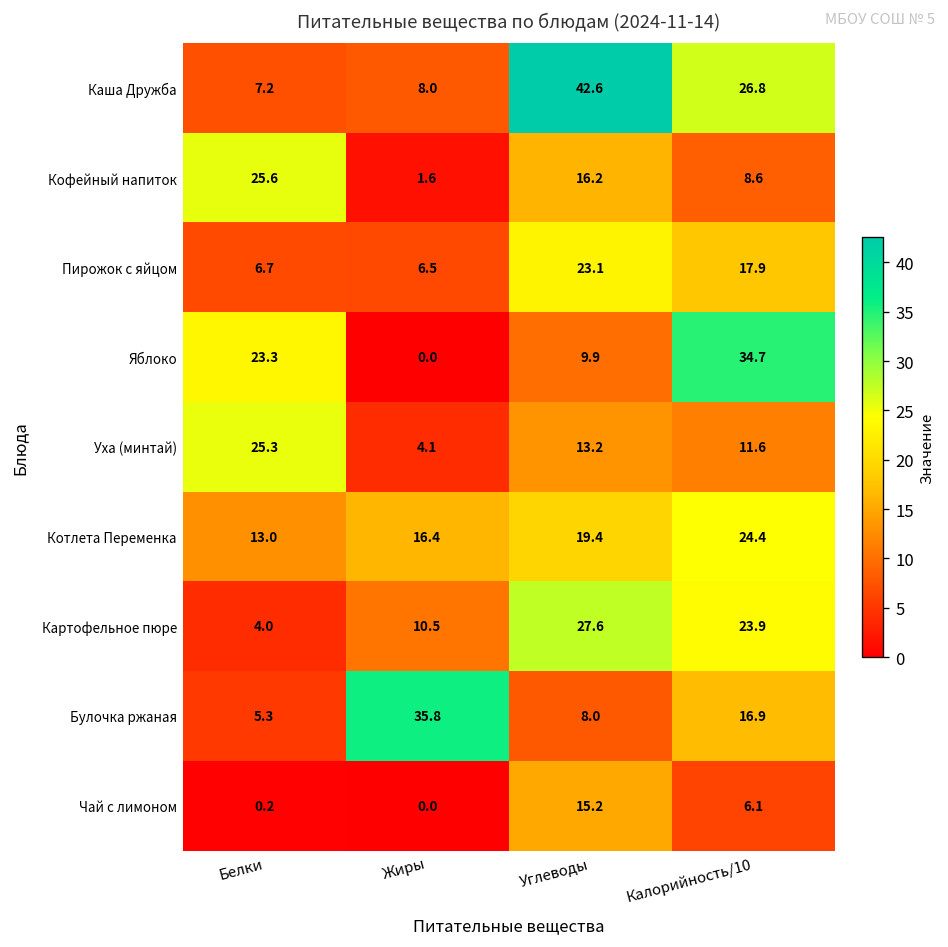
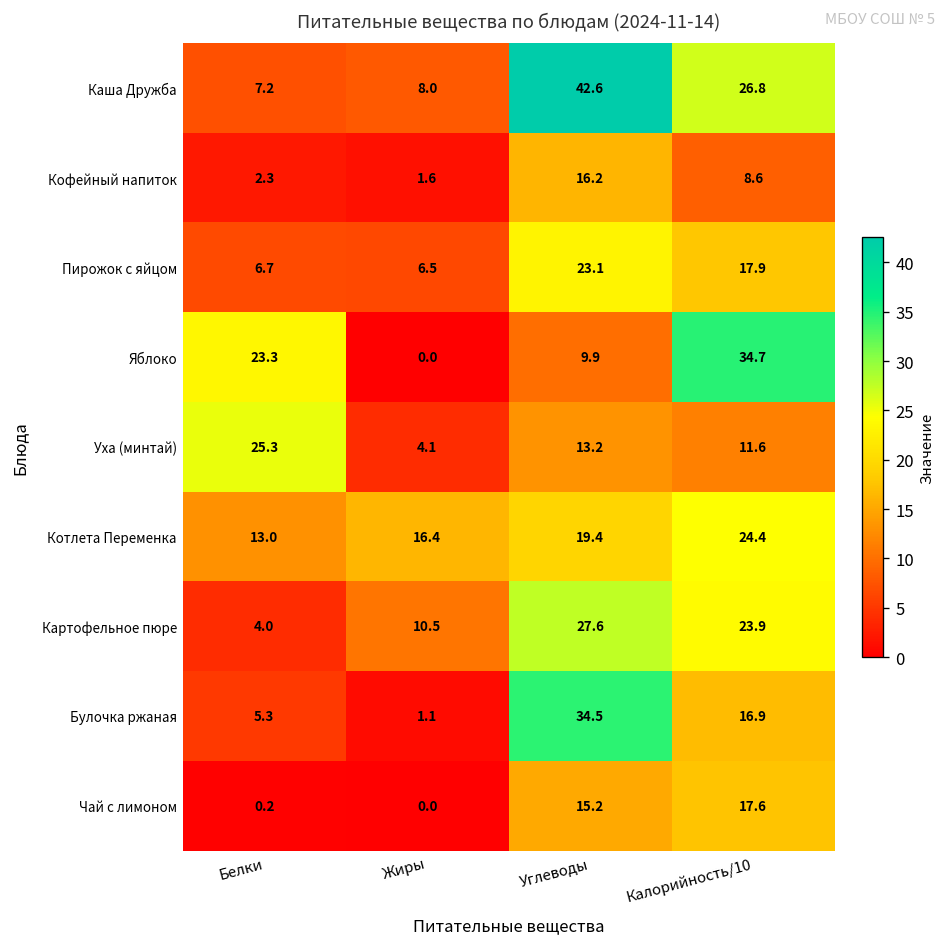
  {
    "Каша Дружба": {
      "Белки": 7.2,
      "Жиры": 8.0,
      "Углеводы": 42.6,
      "Калорийность/10": 26.8
    },
    "Кофейный напиток": {
-     "Белки": 25.6,
+     "Белки": 2.3,
      "Жиры": 1.6,
      "Углеводы": 16.2,
      "Калорийность/10": 8.6
    },
    "Пирожок с яйцом": {
      "Белки": 6.7,
      "Жиры": 6.5,
      "Углеводы": 23.1,
      "Калорийность/10": 17.9
    },
    "Яблоко": {
      "Белки": 23.3,
      "Жиры": 0.0,
      "Углеводы": 9.9,
      "Калорийность/10": 34.7
    },
    "Уха (минтай)": {
      "Белки": 25.3,
      "Жиры": 4.1,
      "Углеводы": 13.2,
      "Калорийность/10": 11.6
    },
    "Котлета Переменка": {
      "Белки": 13.0,
      "Жиры": 16.4,
      "Углеводы": 19.4,
      "Калорийность/10": 24.4
    },
    "Картофельное пюре": {
      "Белки": 4.0,
      "Жиры": 10.5,
      "Углеводы": 27.6,
      "Калорийность/10": 23.9
    },
    "Булочка ржаная": {
      "Белки": 5.3,
-     "Жиры": 35.8,
-     "Углеводы": 8.0,
+     "Жиры": 1.1,
+     "Углеводы": 34.5,
      "Калорийность/10": 16.9
    },
    "Чай с лимоном": {
      "Белки": 0.2,
      "Жиры": 0.0,
      "Углеводы": 15.2,
-     "Калорийность/10": 6.1
+     "Калорийность/10": 17.6
    }
  }
